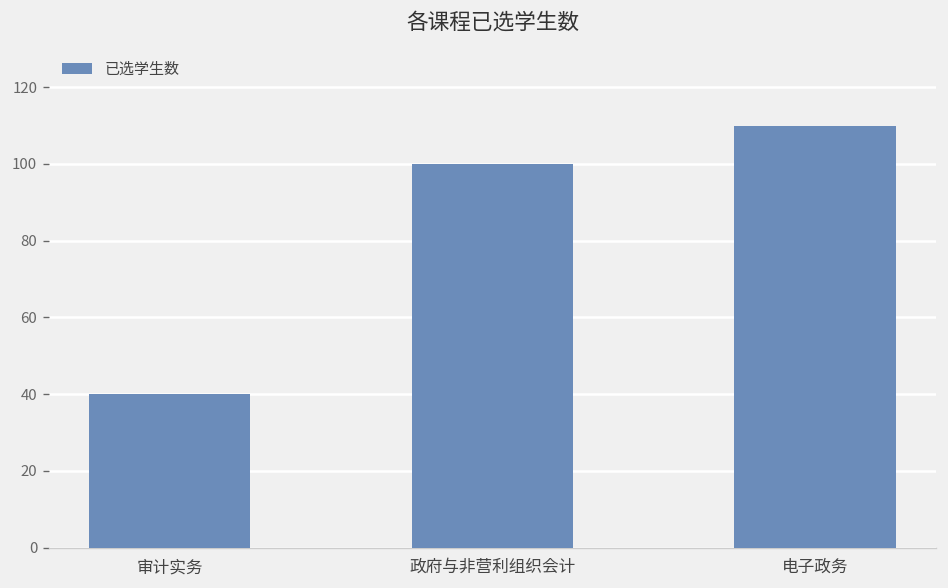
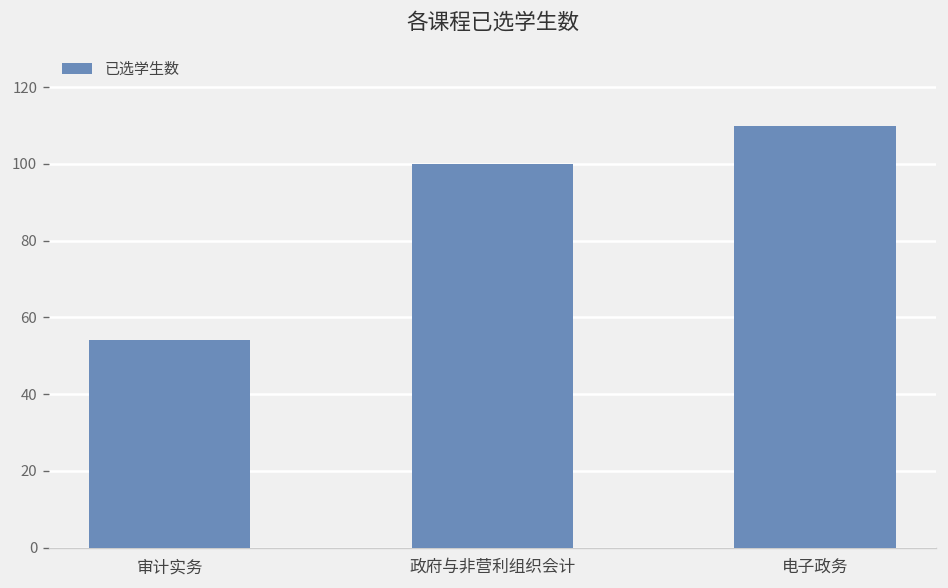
  {
-   "审计实务": 40,
+   "审计实务": 54,
    "政府与非营利组织会计": 100,
    "电子政务": 110
  }
